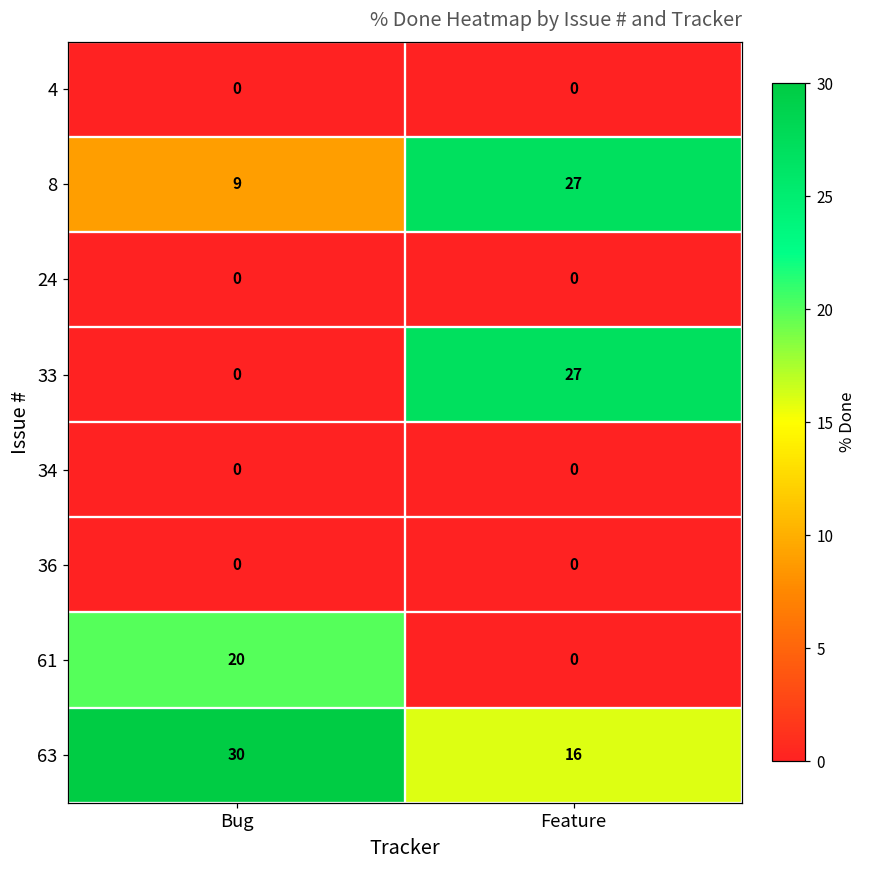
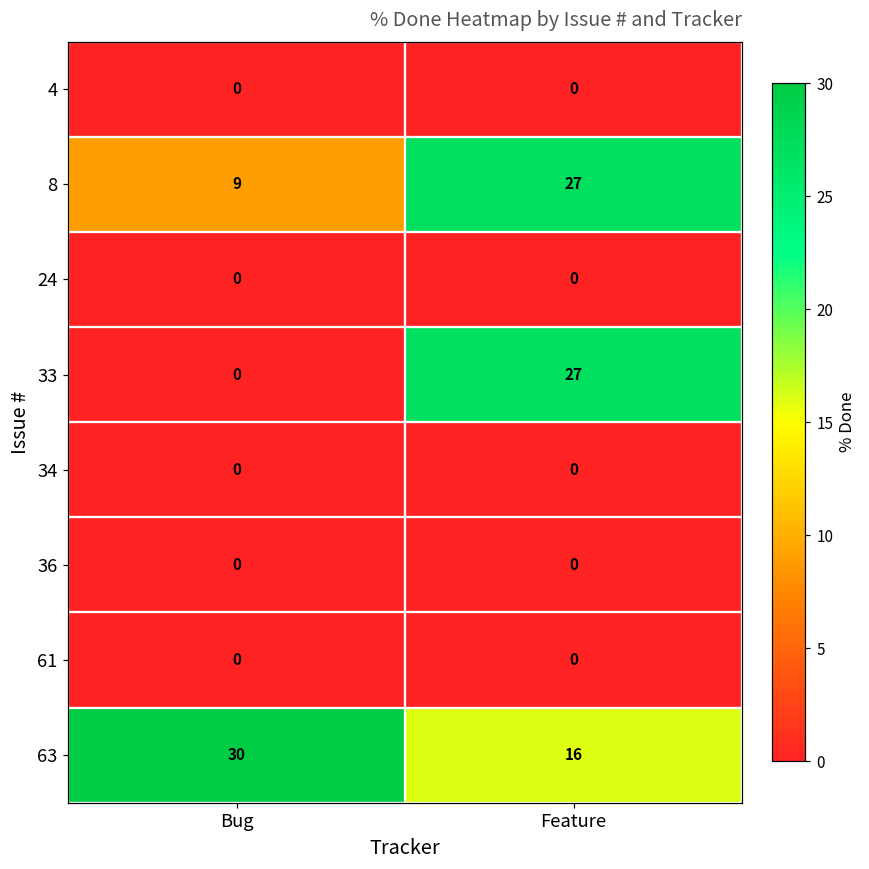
  {
    "4": {
      "Bug": 0,
      "Feature": 0
    },
    "8": {
      "Bug": 9,
      "Feature": 27
    },
    "24": {
      "Bug": 0,
      "Feature": 0
    },
    "33": {
      "Bug": 0,
      "Feature": 27
    },
    "34": {
      "Bug": 0,
      "Feature": 0
    },
    "36": {
      "Bug": 0,
      "Feature": 0
    },
    "61": {
-     "Bug": 20,
+     "Bug": 0,
      "Feature": 0
    },
    "63": {
      "Bug": 30,
      "Feature": 16
    }
  }
